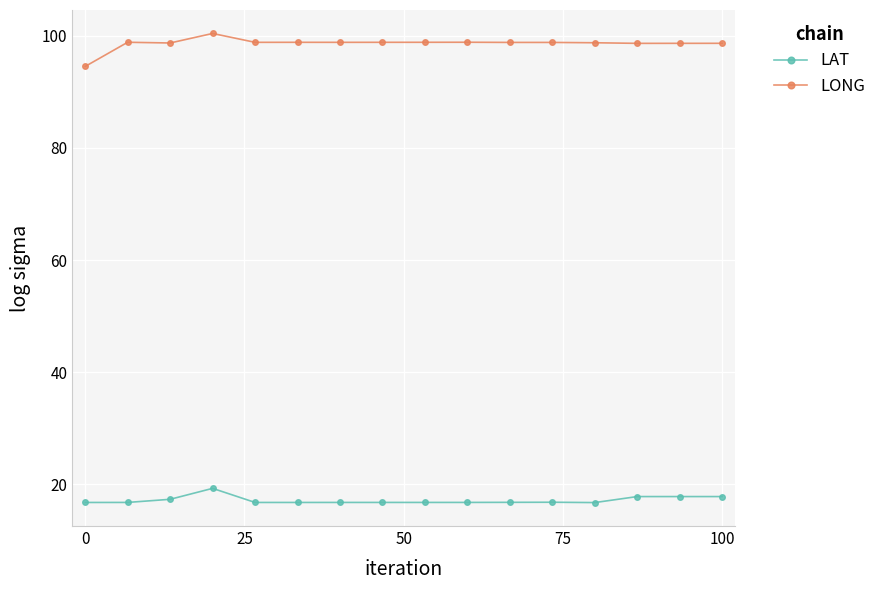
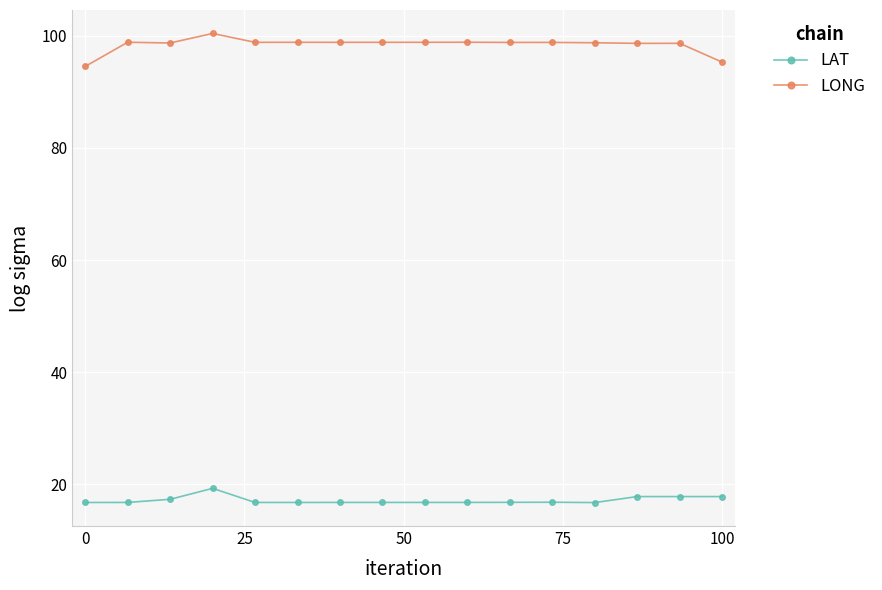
  {
    "LAT": {
      "0": 17,
      "100": 18
    },
    "LONG": {
      "0": 95,
-     "100": 99
+     "100": 95
    }
  }
